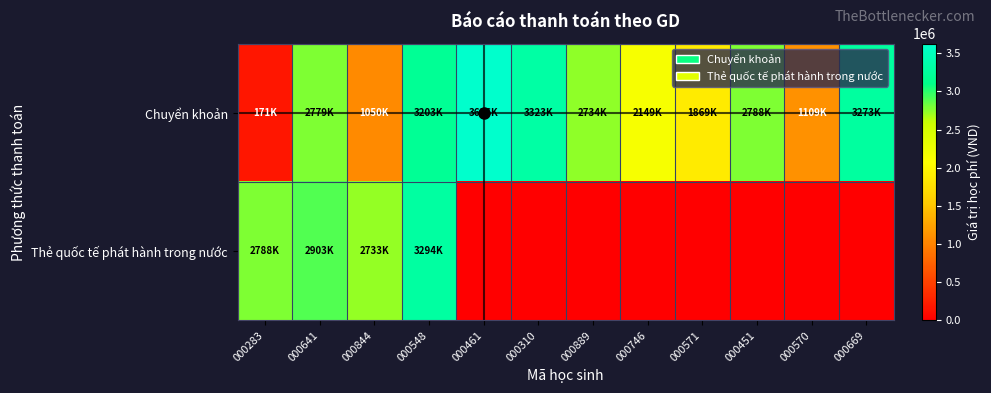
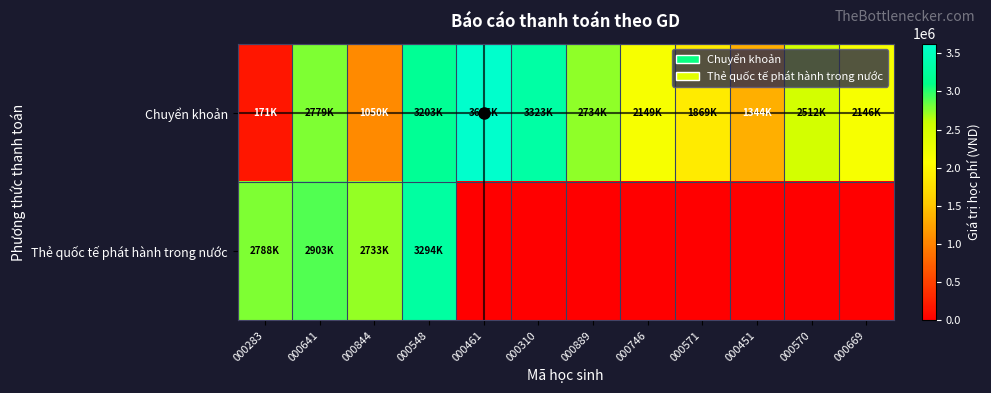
  {
    "Chuyển khoản": {
      "000283": "171K",
      "000641": "2779K",
      "000844": "1050K",
      "000548": "3203K",
      "000310": "3323K",
      "000889": "2734K",
      "000746": "2149K",
      "000571": "1869K",
-     "000451": "2788K",
-     "000570": "1109K",
-     "000669": "3273K"
+     "000451": "1344K",
+     "000570": "2512K",
+     "000669": "2146K"
    },
    "Thẻ quốc tế phát hành trong nước": {
      "000283": "2788K",
      "000641": "2903K",
      "000844": "2733K",
      "000548": "3294K"
    }
  }
